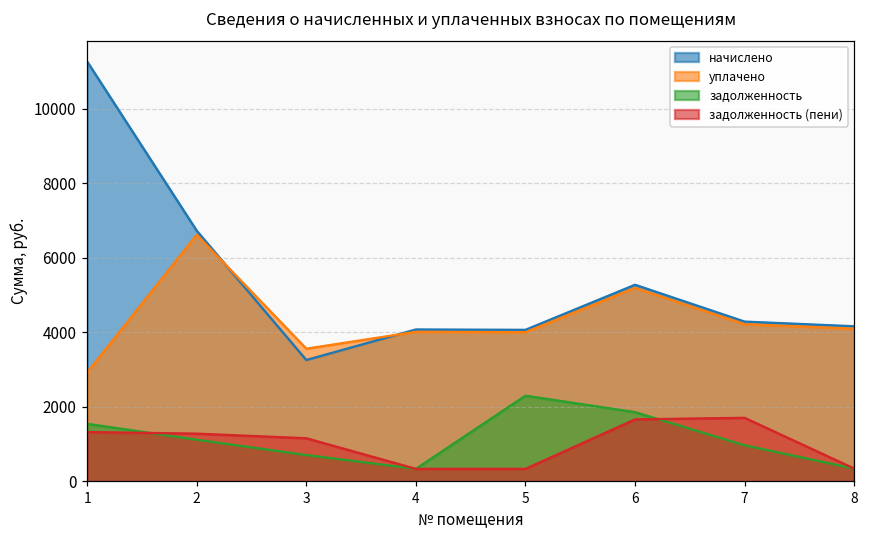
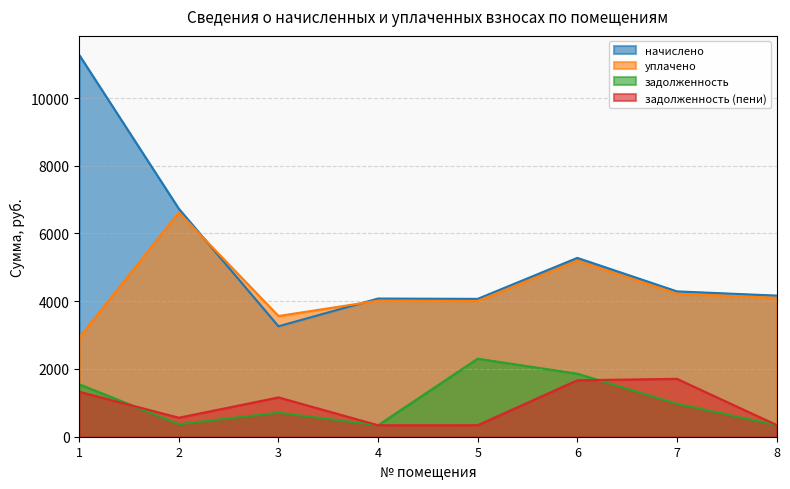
  {
    "начислено": {
      "1": 11300,
      "2": 6700,
      "3": 3300,
      "6": 5300
    },
    "уплачено": {
      "1": 2900,
      "2": 6600,
      "3": 3600,
      "6": 5200
    },
    "задолженность": {
      "1": 1500,
-     "2": 1100,
+     "2": 400,
      "3": 700,
      "5": 2300,
      "6": 1900,
      "7": 1000
    },
    "задолженность (пени)": {
      "1": 1300,
-     "2": 1300,
+     "2": 600,
      "3": 1200,
      "5": 300,
      "6": 1700,
      "7": 1700
    }
  }
